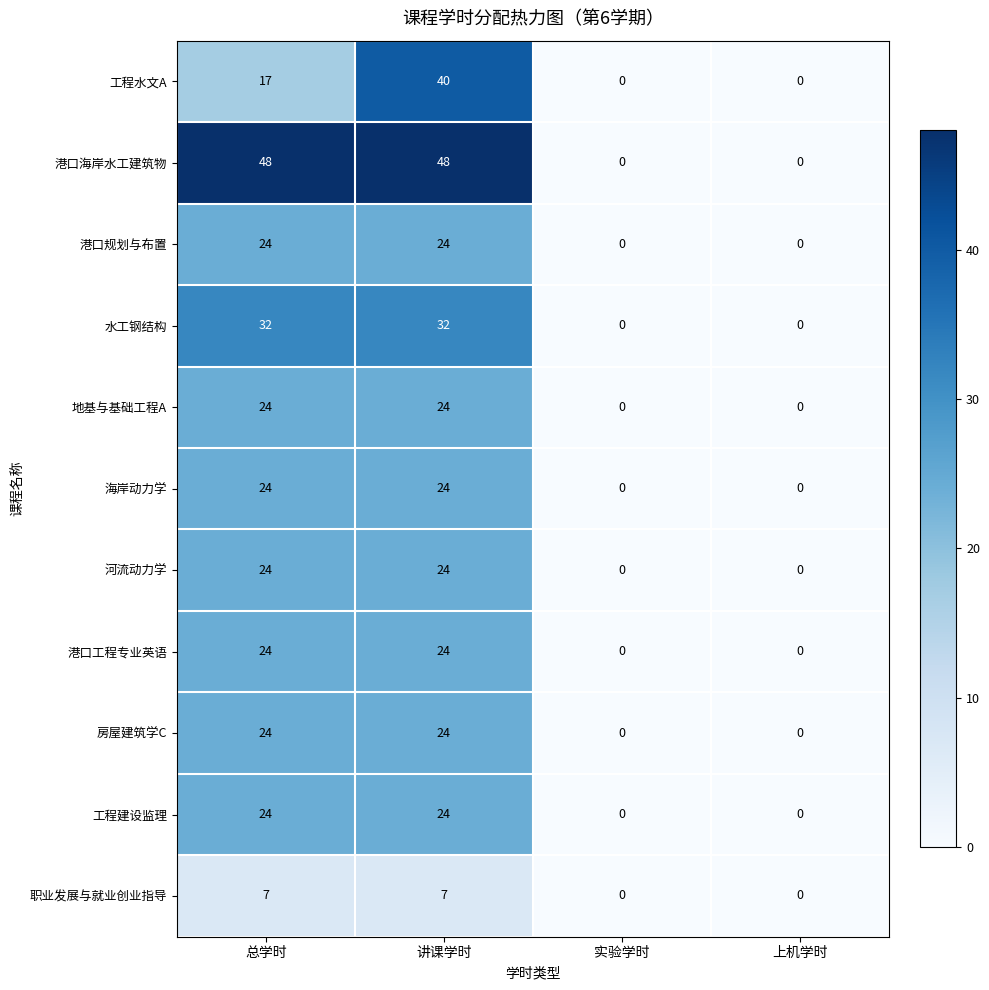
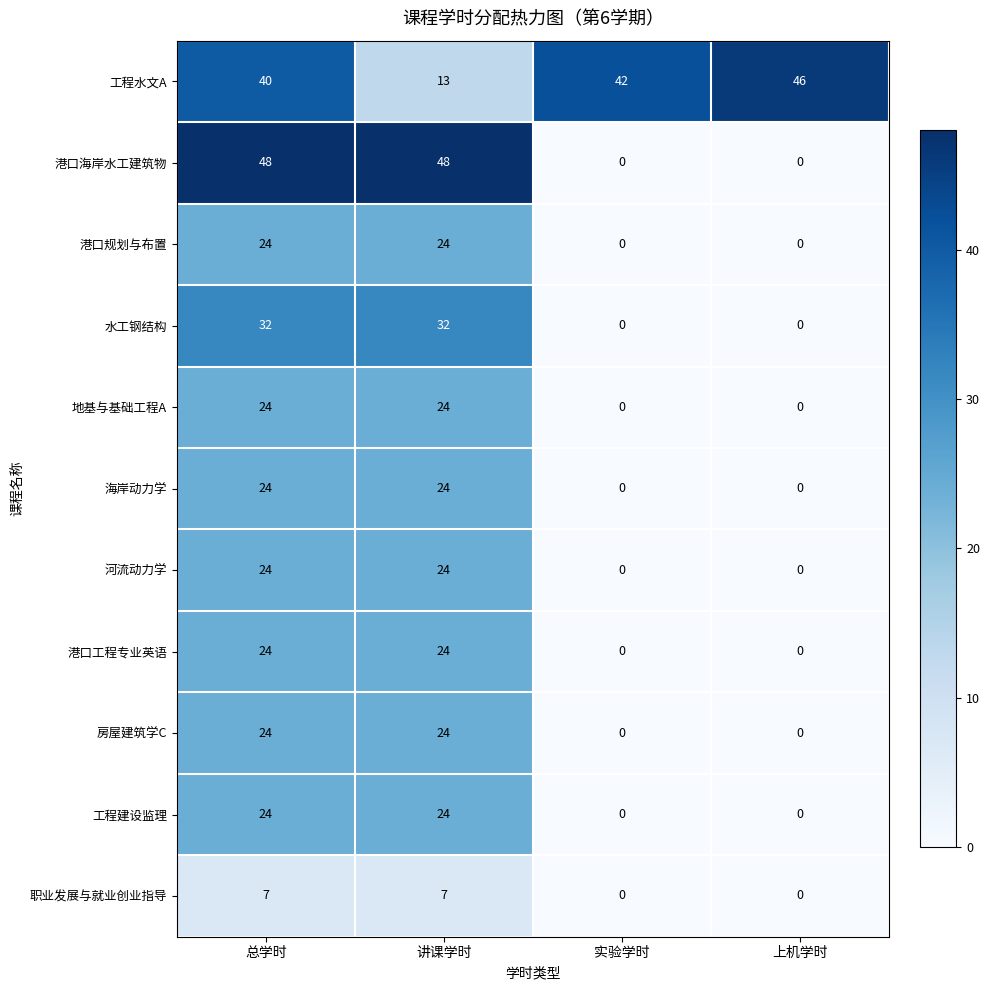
  {
    "工程水文A": {
-     "总学时": 17,
-     "讲课学时": 40,
-     "实验学时": 0,
-     "上机学时": 0
+     "总学时": 40,
+     "讲课学时": 13,
+     "实验学时": 42,
+     "上机学时": 46
    },
    "港口海岸水工建筑物": {
      "总学时": 48,
      "讲课学时": 48,
      "实验学时": 0,
      "上机学时": 0
    },
    "港口规划与布置": {
      "总学时": 24,
      "讲课学时": 24,
      "实验学时": 0,
      "上机学时": 0
    },
    "水工钢结构": {
      "总学时": 32,
      "讲课学时": 32,
      "实验学时": 0,
      "上机学时": 0
    },
    "地基与基础工程A": {
      "总学时": 24,
      "讲课学时": 24,
      "实验学时": 0,
      "上机学时": 0
    },
    "海岸动力学": {
      "总学时": 24,
      "讲课学时": 24,
      "实验学时": 0,
      "上机学时": 0
    },
    "河流动力学": {
      "总学时": 24,
      "讲课学时": 24,
      "实验学时": 0,
      "上机学时": 0
    },
    "港口工程专业英语": {
      "总学时": 24,
      "讲课学时": 24,
      "实验学时": 0,
      "上机学时": 0
    },
    "房屋建筑学C": {
      "总学时": 24,
      "讲课学时": 24,
      "实验学时": 0,
      "上机学时": 0
    },
    "工程建设监理": {
      "总学时": 24,
      "讲课学时": 24,
      "实验学时": 0,
      "上机学时": 0
    },
    "职业发展与就业创业指导": {
      "总学时": 7,
      "讲课学时": 7,
      "实验学时": 0,
      "上机学时": 0
    }
  }
